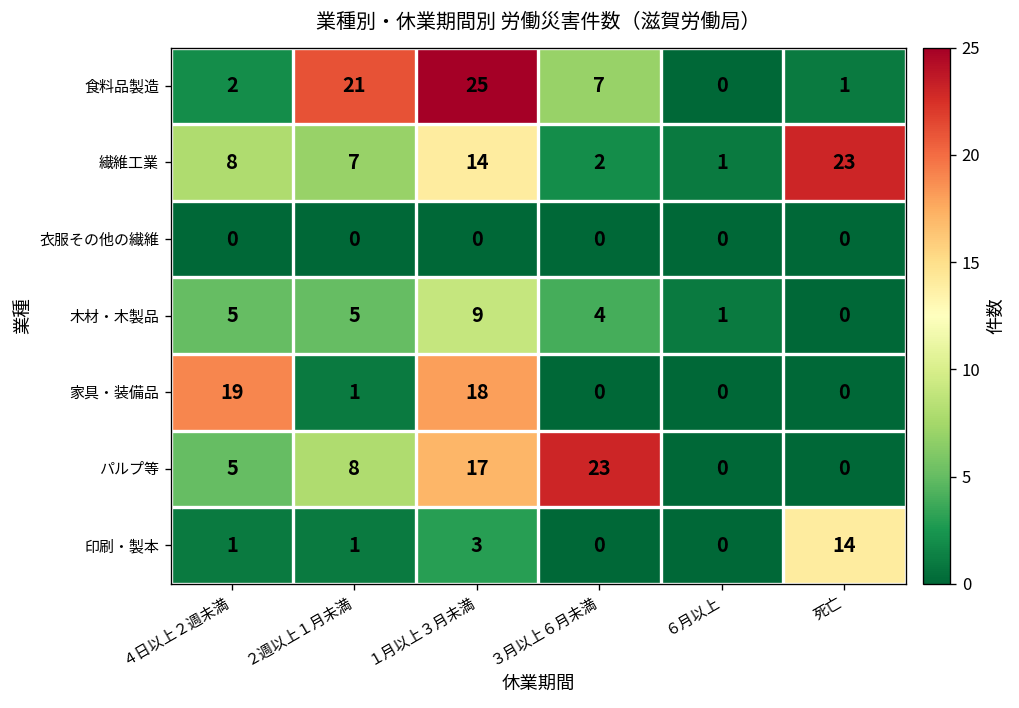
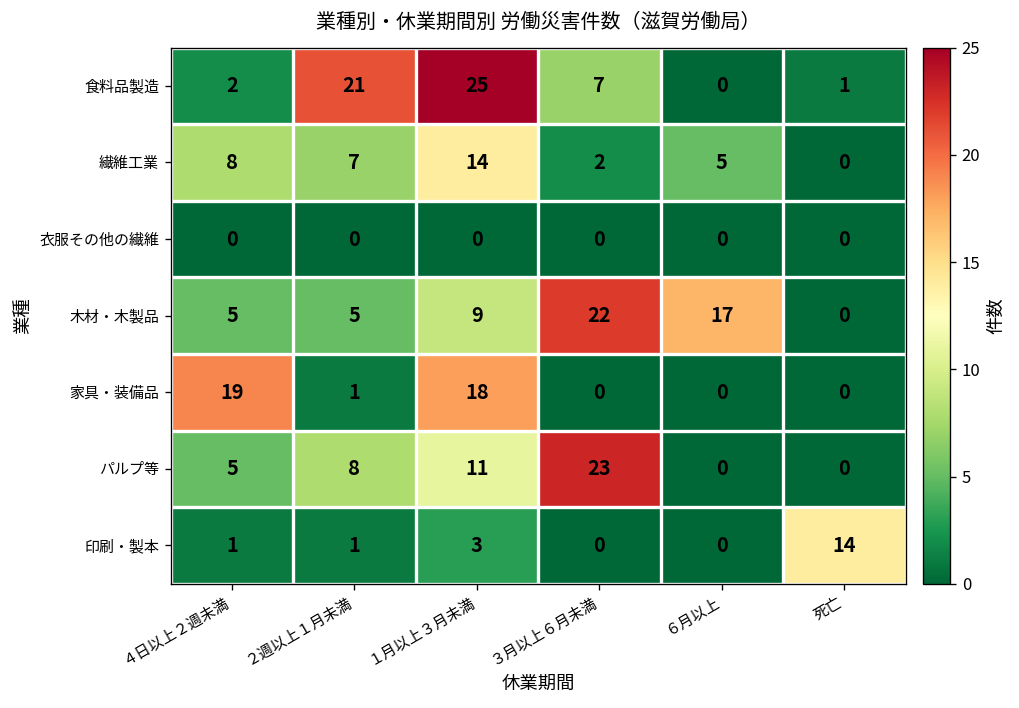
  {
    "食料品製造": {
      "４日以上２週未満": 2,
      "２週以上１月未満": 21,
      "１月以上３月未満": 25,
      "３月以上６月未満": 7,
      "６月以上": 0,
      "死亡": 1
    },
    "繊維工業": {
      "４日以上２週未満": 8,
      "２週以上１月未満": 7,
      "１月以上３月未満": 14,
      "３月以上６月未満": 2,
-     "６月以上": 1,
-     "死亡": 23
+     "６月以上": 5,
+     "死亡": 0
    },
    "衣服その他の繊維": {
      "４日以上２週未満": 0,
      "２週以上１月未満": 0,
      "１月以上３月未満": 0,
      "３月以上６月未満": 0,
      "６月以上": 0,
      "死亡": 0
    },
    "木材・木製品": {
      "４日以上２週未満": 5,
      "２週以上１月未満": 5,
      "１月以上３月未満": 9,
-     "３月以上６月未満": 4,
-     "６月以上": 1,
+     "３月以上６月未満": 22,
+     "６月以上": 17,
      "死亡": 0
    },
    "家具・装備品": {
      "４日以上２週未満": 19,
      "２週以上１月未満": 1,
      "１月以上３月未満": 18,
      "３月以上６月未満": 0,
      "６月以上": 0,
      "死亡": 0
    },
    "パルプ等": {
      "４日以上２週未満": 5,
      "２週以上１月未満": 8,
-     "１月以上３月未満": 17,
+     "１月以上３月未満": 11,
      "３月以上６月未満": 23,
      "６月以上": 0,
      "死亡": 0
    },
    "印刷・製本": {
      "４日以上２週未満": 1,
      "２週以上１月未満": 1,
      "１月以上３月未満": 3,
      "３月以上６月未満": 0,
      "６月以上": 0,
      "死亡": 14
    }
  }
